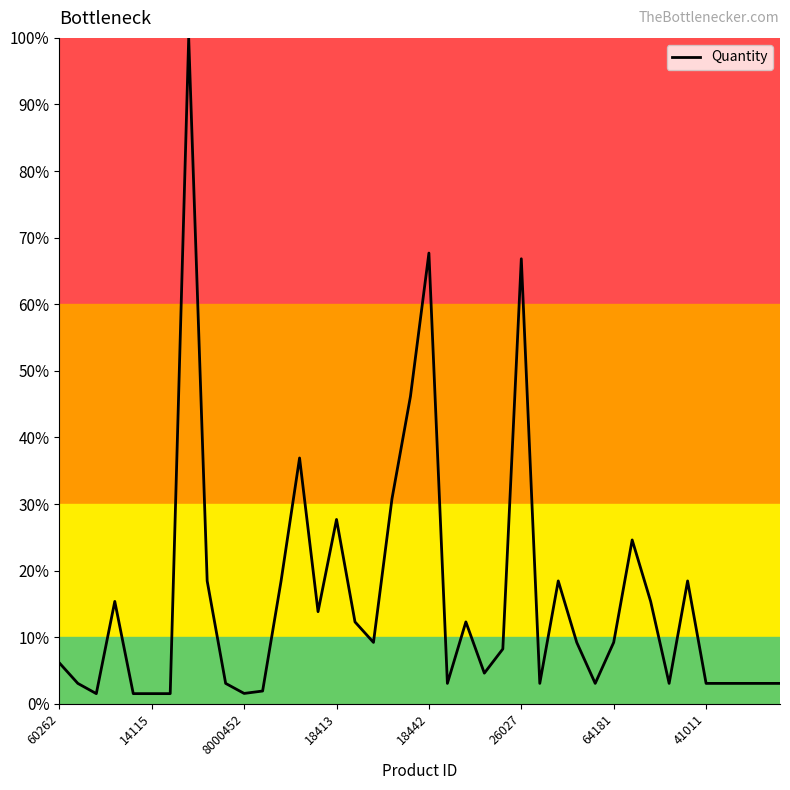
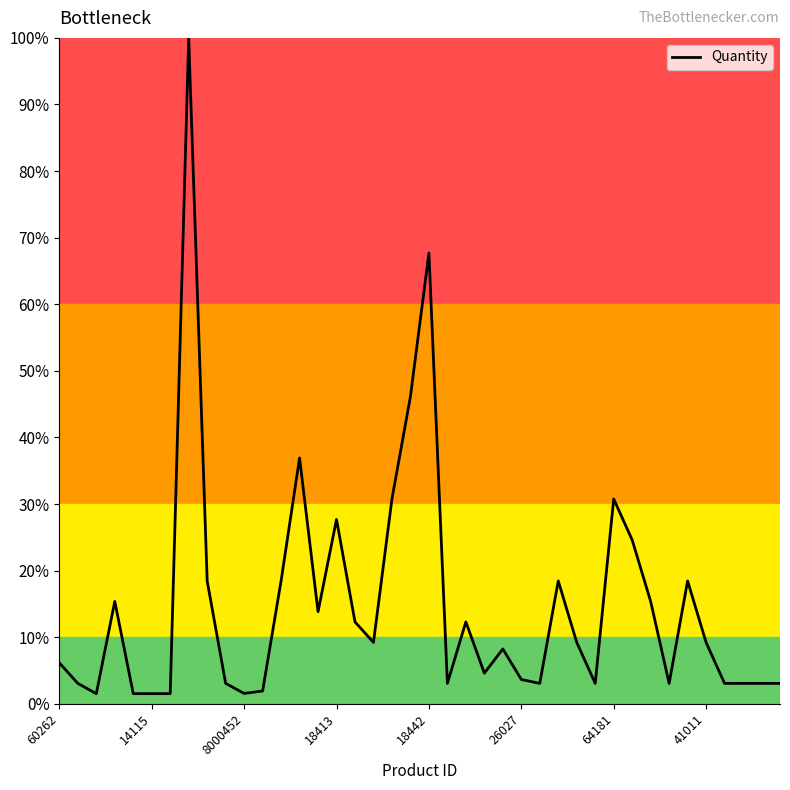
  {
    "60262": "6%",
    "14115": "2%",
    "8000452": "2%",
    "18413": "28%",
    "18442": "68%",
-   "26027": "67%",
-   "64181": "9%",
-   "41011": "3%"
+   "26027": "4%",
+   "64181": "31%",
+   "41011": "9%"
  }
